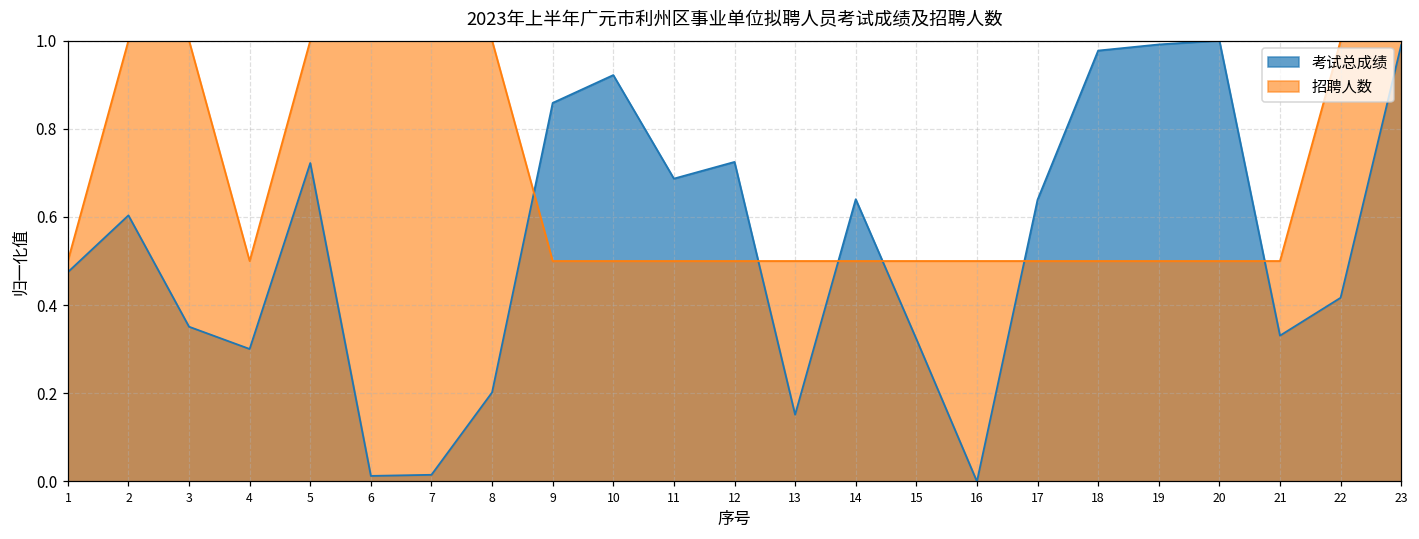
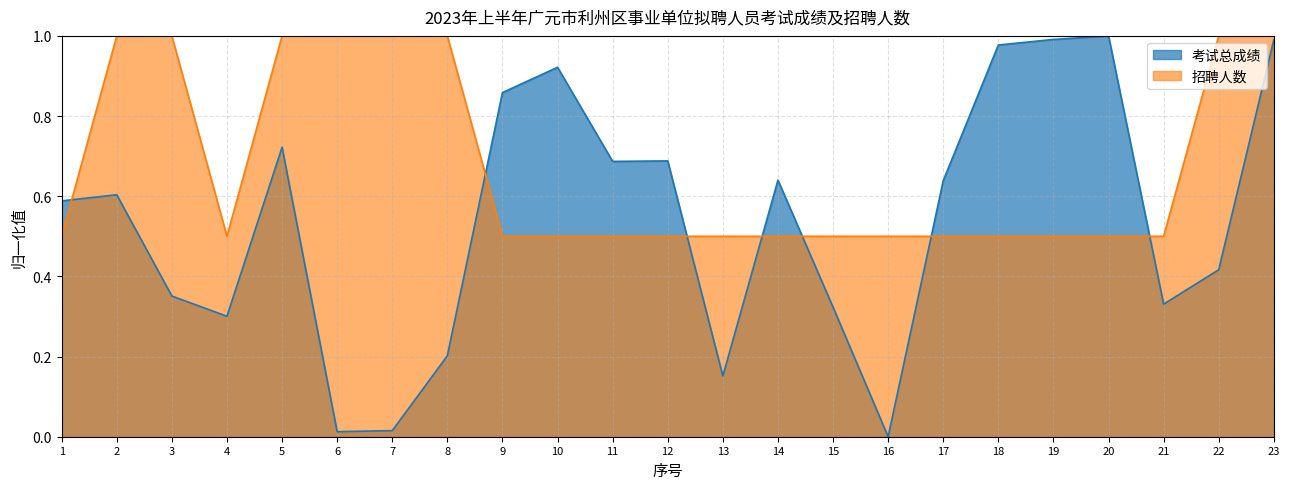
  {
    "考试总成绩": {
-     "1": 0.47,
+     "1": 0.59,
      "2": 0.60,
      "3": 0.35,
      "4": 0.30,
      "5": 0.72,
      "6": 0.01,
      "7": 0.02,
      "8": 0.20,
      "9": 0.86,
      "10": 0.92,
      "11": 0.69,
-     "12": 0.72,
+     "12": 0.69,
      "13": 0.15,
      "14": 0.64,
      "15": 0.32,
      "16": 0.00,
      "17": 0.64,
      "18": 0.98,
      "19": 0.99,
      "20": 1.00,
      "21": 0.33,
      "22": 0.42,
      "23": 0.99
    },
    "招聘人数": {
      "1": 0.50,
      "2": 1.00,
      "3": 1.00,
      "4": 0.50,
      "5": 1.00,
      "6": 1.00,
      "7": 1.00,
      "8": 1.00,
      "9": 0.50,
      "10": 0.50,
      "11": 0.50,
      "12": 0.50,
      "13": 0.50,
      "14": 0.50,
      "15": 0.50,
      "16": 0.50,
      "17": 0.50,
      "18": 0.50,
      "19": 0.50,
      "20": 0.50,
      "21": 0.50,
      "22": 1.00,
      "23": 1.00
    }
  }
